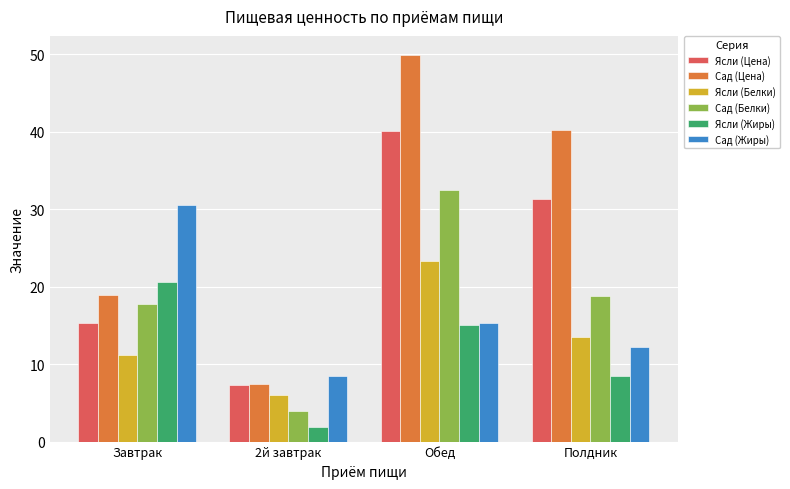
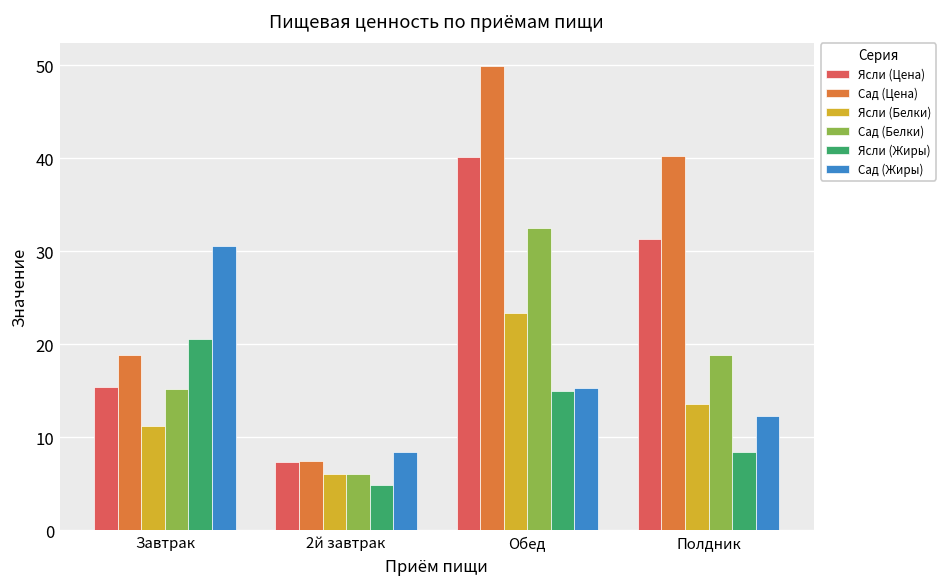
  {
    "Сад (Белки)": {
-     "Завтрак": 18,
-     "2й завтрак": 4,
+     "Завтрак": 15,
+     "2й завтрак": 6,
      "Обед": 32,
      "Полдник": 19
    },
    "Ясли (Жиры)": {
      "Завтрак": 21,
-     "2й завтрак": 2,
+     "2й завтрак": 5,
      "Обед": 15,
      "Полдник": 8
    },
    "Сад (Жиры)": {
      "Завтрак": 31,
      "2й завтрак": 8,
      "Обед": 15,
      "Полдник": 12
    }
  }
